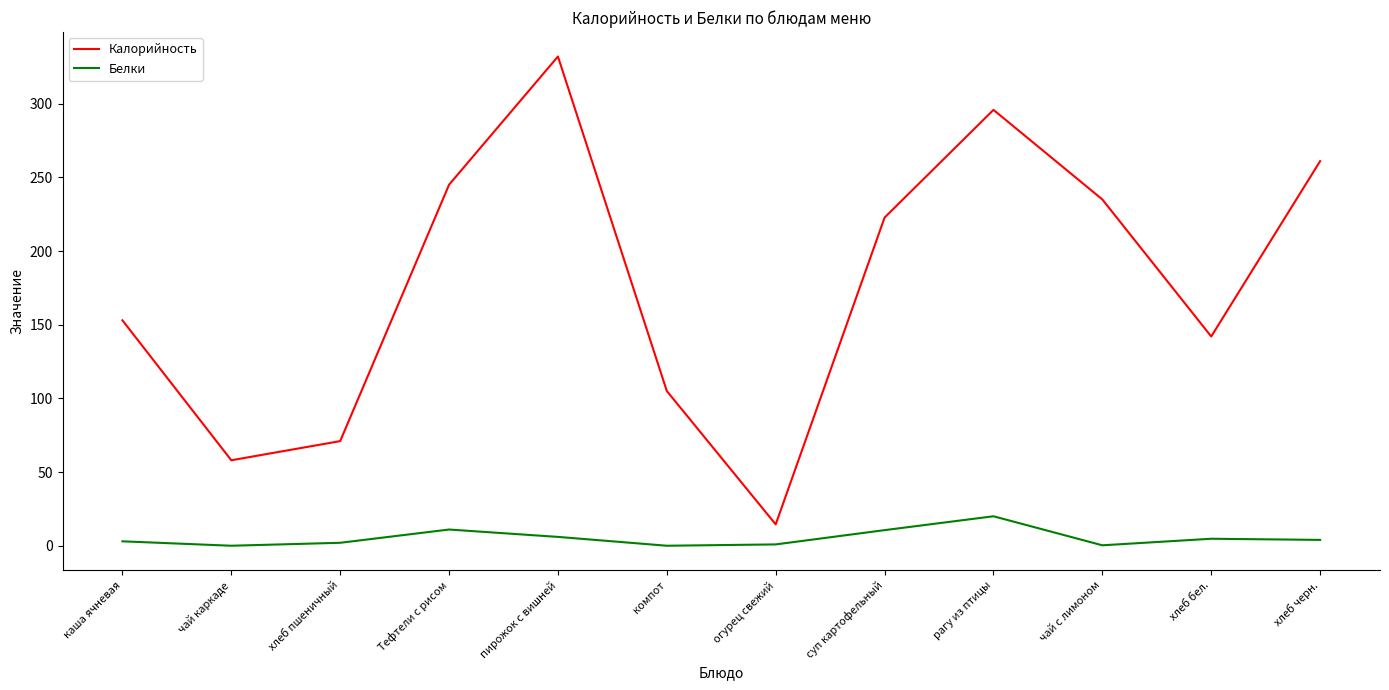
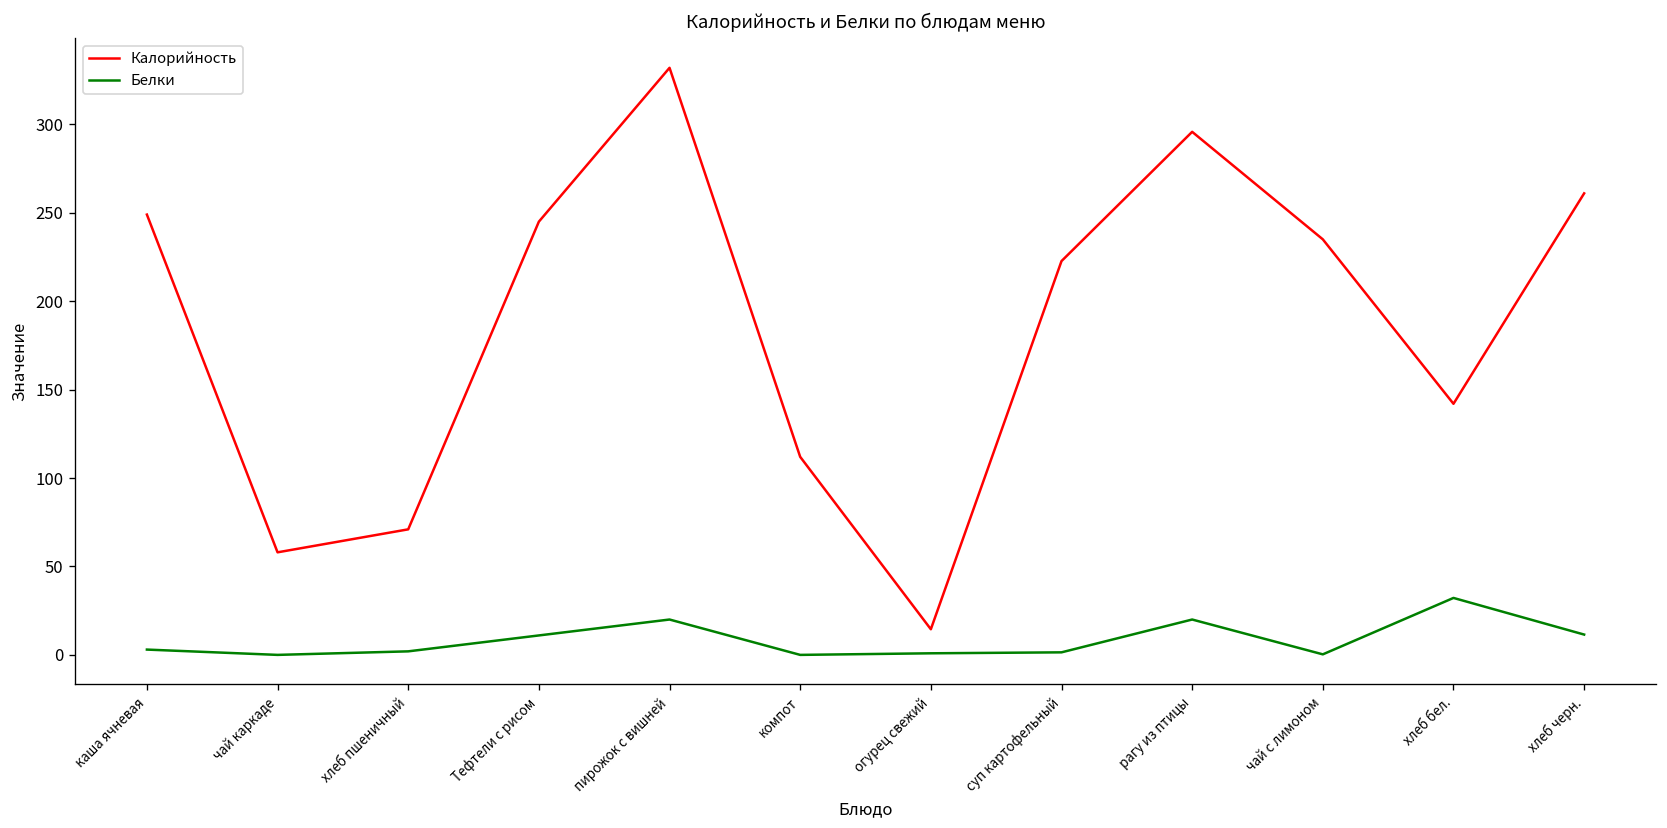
  {
    "Калорийность": {
-     "каша ячневая": 153,
+     "каша ячневая": 249,
      "чай каркаде": 58,
      "хлеб пшеничный": 71,
      "Тефтели с рисом": 245,
      "пирожок с вишней": 332,
-     "компот": 105,
+     "компот": 112,
      "огурец свежий": 15,
      "суп картофельный": 223,
      "рагу из птицы": 296,
      "чай с лимоном": 235,
      "хлеб бел.": 142,
      "хлеб черн.": 261
    },
    "Белки": {
      "каша ячневая": 3,
      "чай каркаде": 0,
      "хлеб пшеничный": 2,
      "Тефтели с рисом": 11,
-     "пирожок с вишней": 6,
+     "пирожок с вишней": 20,
      "компот": 0,
      "огурец свежий": 1,
-     "суп картофельный": 11,
+     "суп картофельный": 1,
      "рагу из птицы": 20,
      "чай с лимоном": 0,
-     "хлеб бел.": 5,
-     "хлеб черн.": 4
+     "хлеб бел.": 32,
+     "хлеб черн.": 11
    }
  }
